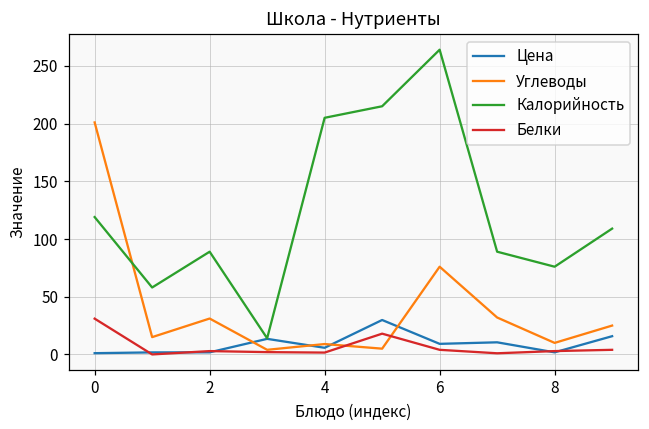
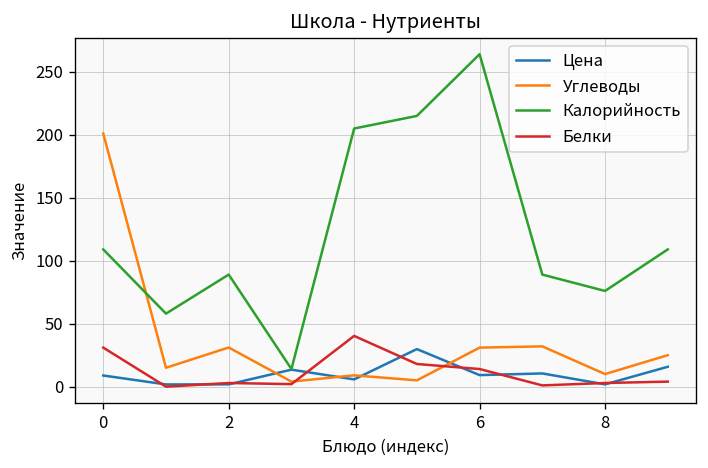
  {
    "Цена": {
-     "0": 1,
+     "0": 9,
      "4": 6,
      "6": 9
    },
    "Углеводы": {
      "0": 201,
      "2": 31,
      "4": 9,
-     "6": 76,
+     "6": 31,
      "8": 10
    },
    "Калорийность": {
-     "0": 119,
+     "0": 109,
      "2": 89,
      "4": 205,
      "6": 264,
      "8": 76
    },
    "Белки": {
      "0": 31,
-     "4": 2,
-     "6": 4
+     "4": 40,
+     "6": 14
    }
  }
